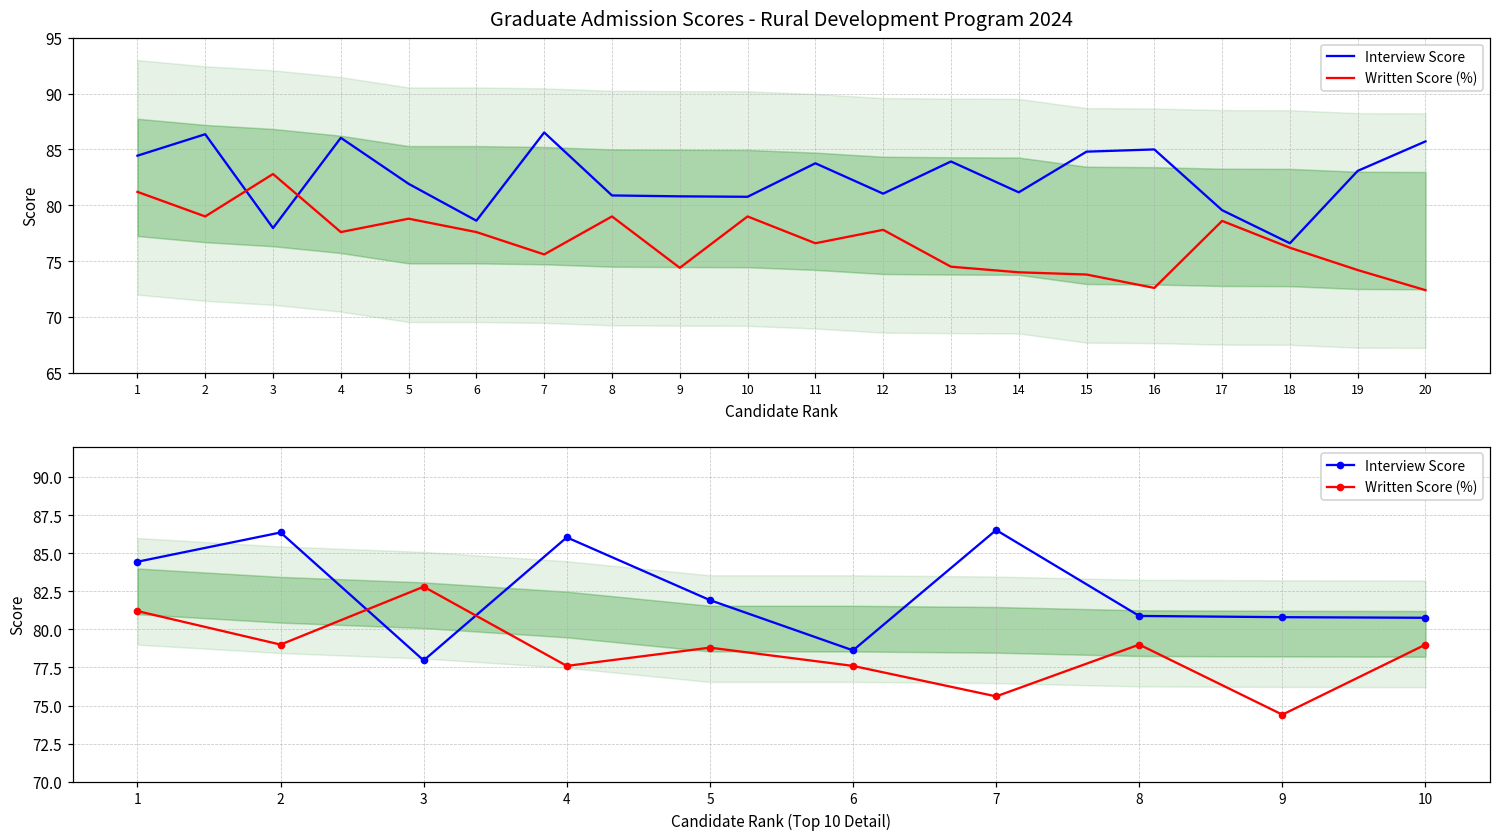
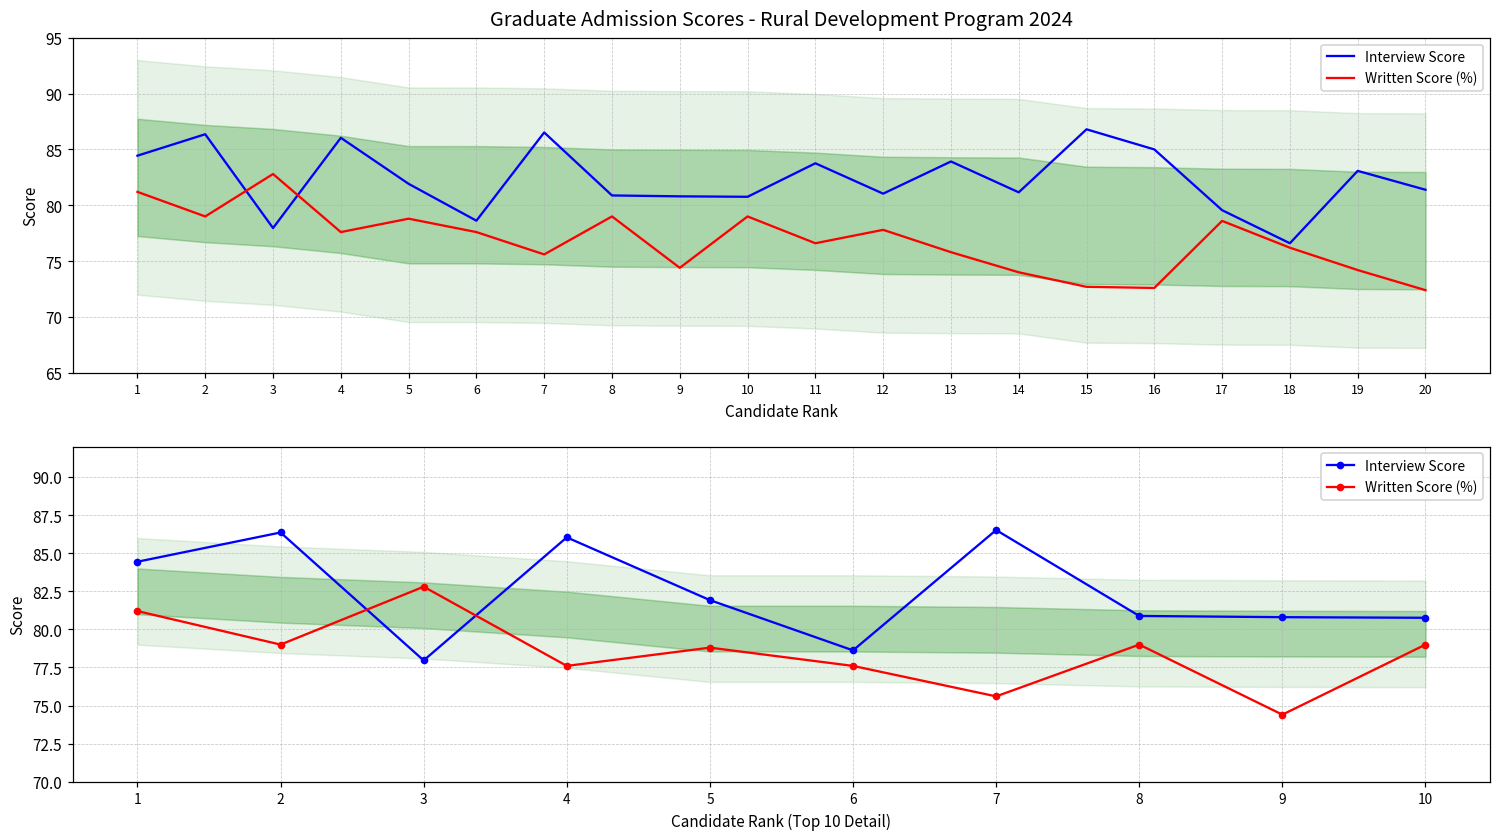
  {
    "Graduate Admission Scores - Rural Development Program 2024": {
      "Interview Score": {
        "1": 84.4,
        "2": 86.4,
        "3": 78.0,
        "5": 81.9,
        "6": 78.6,
        "7": 86.5,
        "8": 80.9,
        "9": 80.8,
        "10": 80.8,
        "11": 83.8,
        "12": 81.0,
        "13": 83.9,
        "14": 81.2,
-       "15": 84.8,
+       "15": 86.8,
        "16": 85.0,
        "17": 79.6,
        "18": 76.6,
-       "20": 85.7
+       "20": 81.4
      },
      "Written Score (%)": {
        "1": 81.2,
        "2": 79.0,
        "3": 82.8,
        "4": 77.6,
        "5": 78.8,
        "6": 77.6,
        "7": 75.6,
        "8": 79.0,
        "9": 74.4,
        "10": 79.0,
        "11": 76.6,
        "12": 77.8,
-       "13": 74.5,
+       "13": 75.8,
        "14": 74.0,
-       "15": 73.8,
+       "15": 72.7,
        "16": 72.6,
        "17": 78.6,
        "18": 76.2,
        "19": 74.2,
        "20": 72.4
      }
    }
  }
